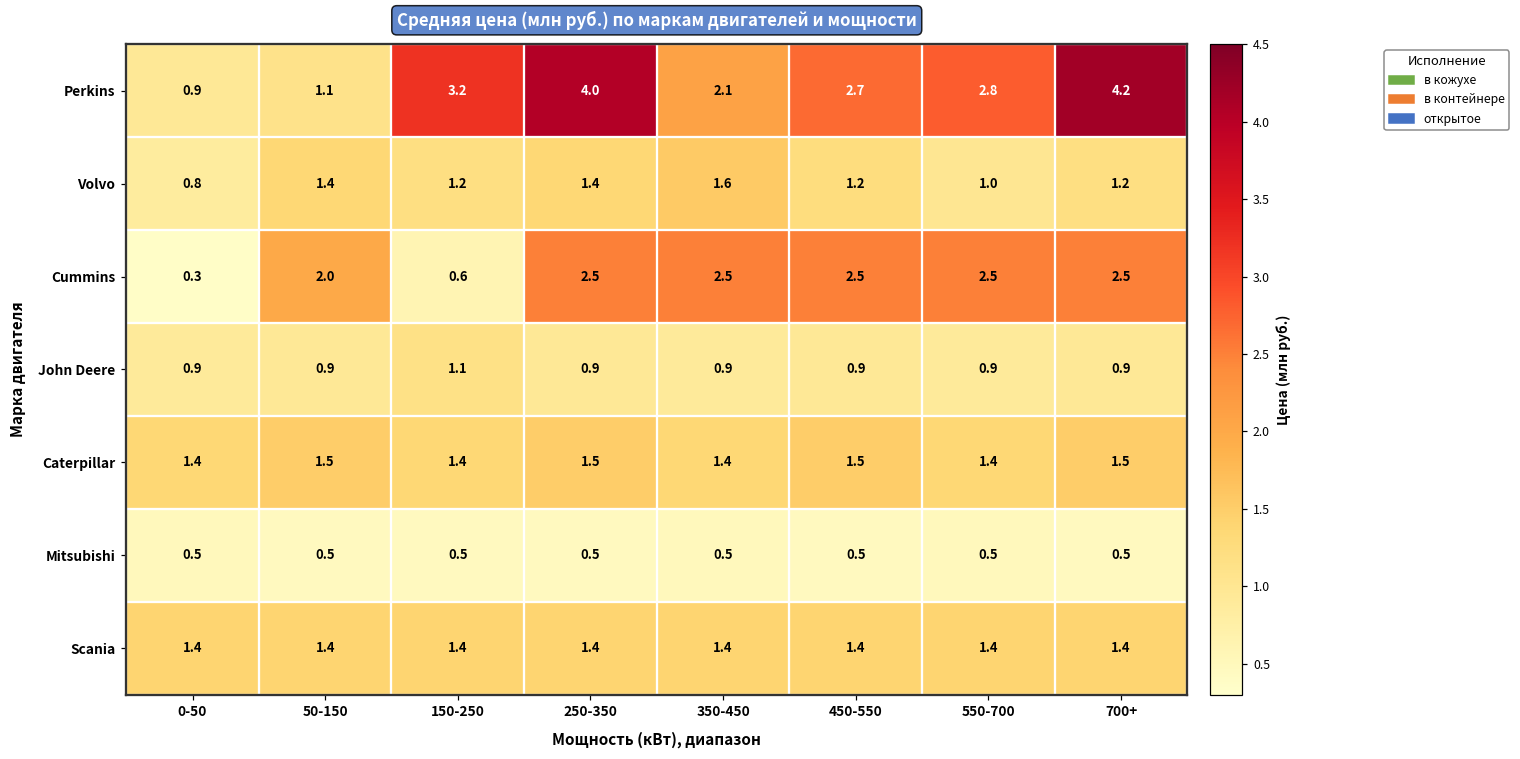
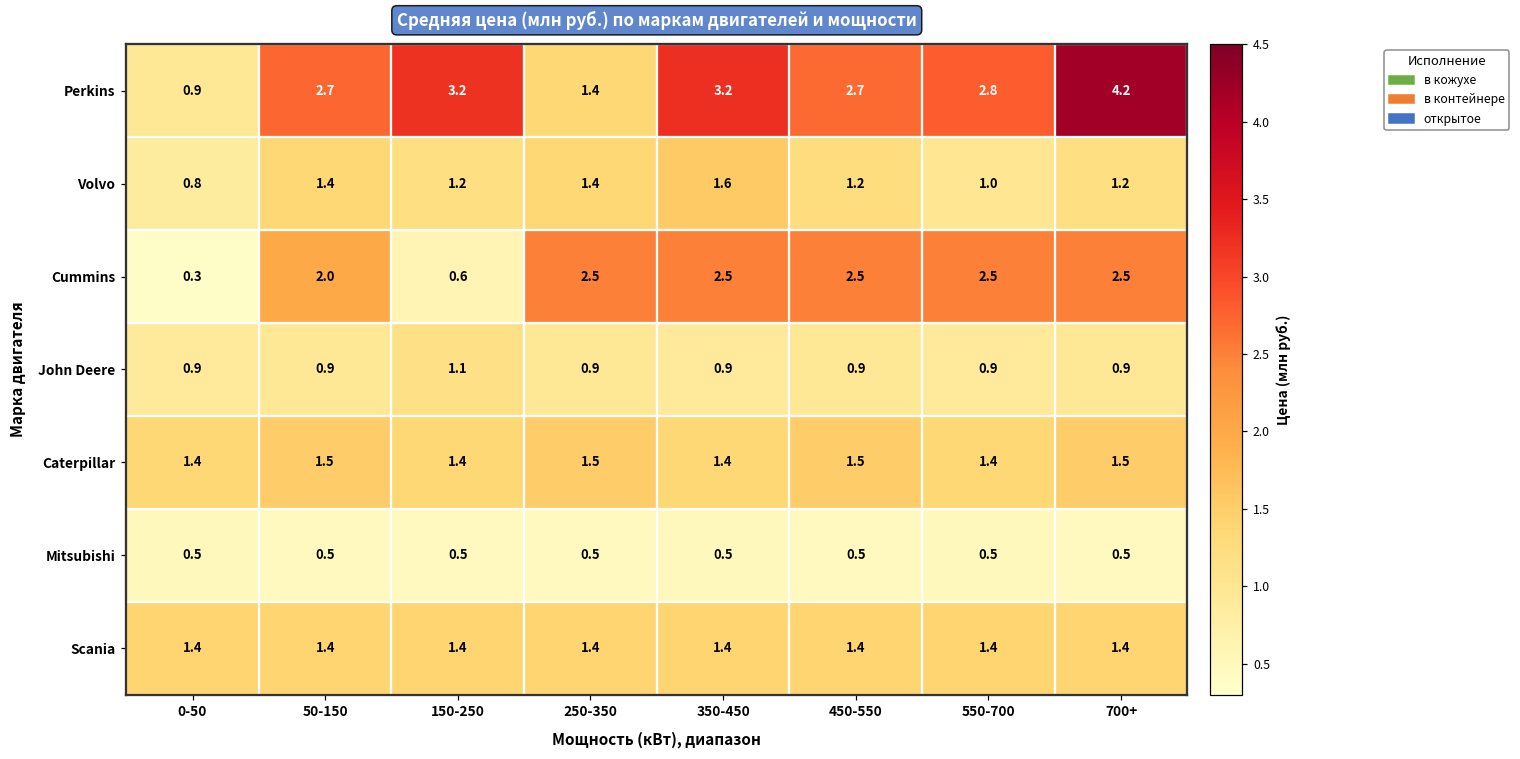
  {
    "Perkins": {
      "0-50": 0.9,
-     "50-150": 1.1,
+     "50-150": 2.7,
      "150-250": 3.2,
-     "250-350": 4.0,
-     "350-450": 2.1,
+     "250-350": 1.4,
+     "350-450": 3.2,
      "450-550": 2.7,
      "550-700": 2.8,
      "700+": 4.2
    },
    "Volvo": {
      "0-50": 0.8,
      "50-150": 1.4,
      "150-250": 1.2,
      "250-350": 1.4,
      "350-450": 1.6,
      "450-550": 1.2,
      "550-700": 1.0,
      "700+": 1.2
    },
    "Cummins": {
      "0-50": 0.3,
      "50-150": 2.0,
      "150-250": 0.6,
      "250-350": 2.5,
      "350-450": 2.5,
      "450-550": 2.5,
      "550-700": 2.5,
      "700+": 2.5
    },
    "John Deere": {
      "0-50": 0.9,
      "50-150": 0.9,
      "150-250": 1.1,
      "250-350": 0.9,
      "350-450": 0.9,
      "450-550": 0.9,
      "550-700": 0.9,
      "700+": 0.9
    },
    "Caterpillar": {
      "0-50": 1.4,
      "50-150": 1.5,
      "150-250": 1.4,
      "250-350": 1.5,
      "350-450": 1.4,
      "450-550": 1.5,
      "550-700": 1.4,
      "700+": 1.5
    },
    "Mitsubishi": {
      "0-50": 0.5,
      "50-150": 0.5,
      "150-250": 0.5,
      "250-350": 0.5,
      "350-450": 0.5,
      "450-550": 0.5,
      "550-700": 0.5,
      "700+": 0.5
    },
    "Scania": {
      "0-50": 1.4,
      "50-150": 1.4,
      "150-250": 1.4,
      "250-350": 1.4,
      "350-450": 1.4,
      "450-550": 1.4,
      "550-700": 1.4,
      "700+": 1.4
    }
  }
